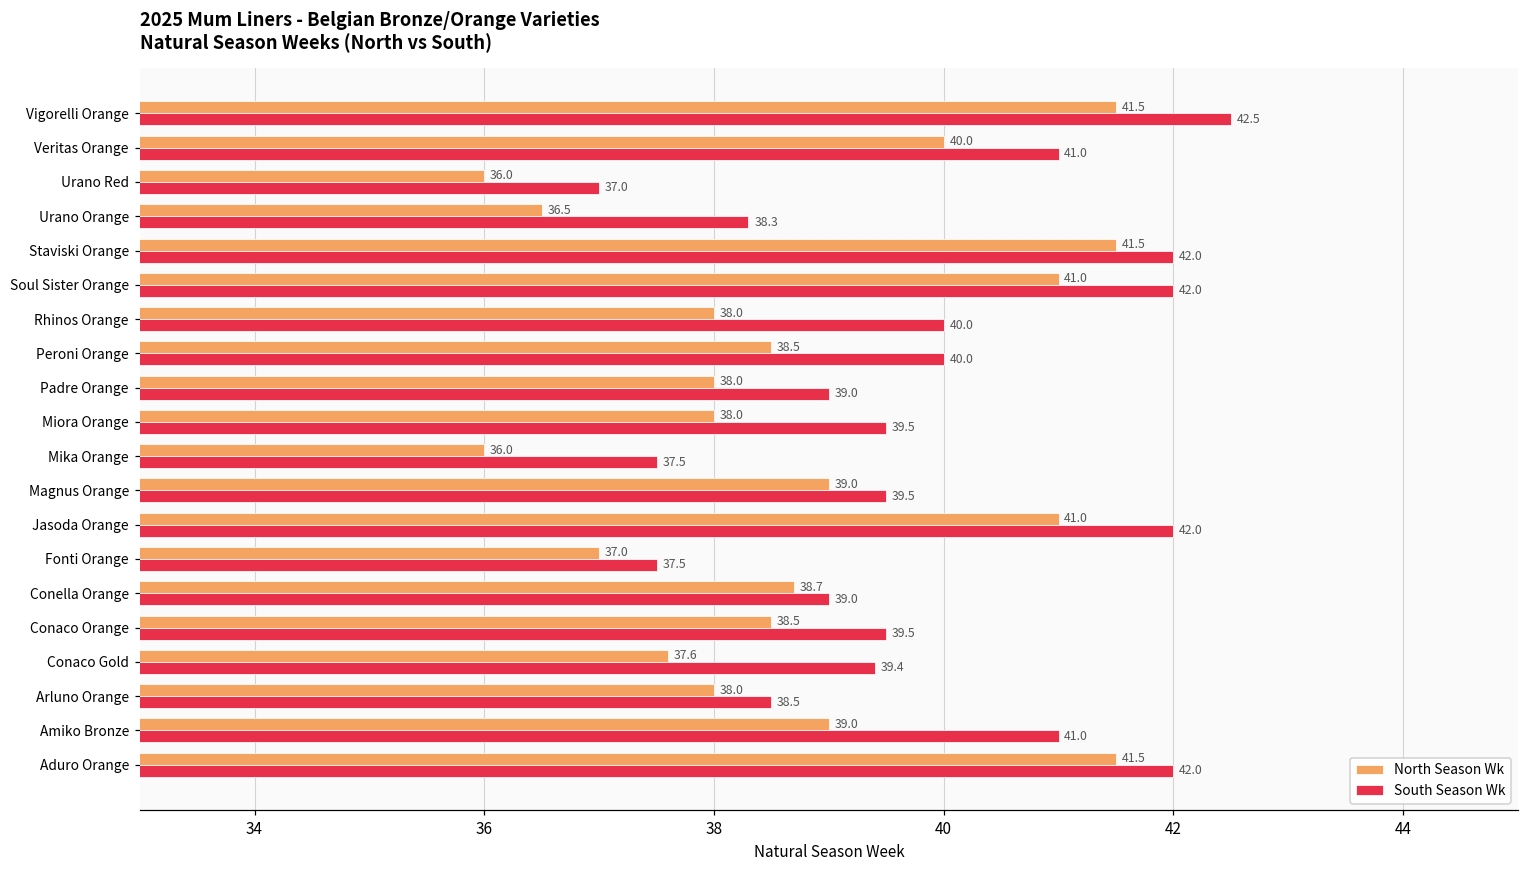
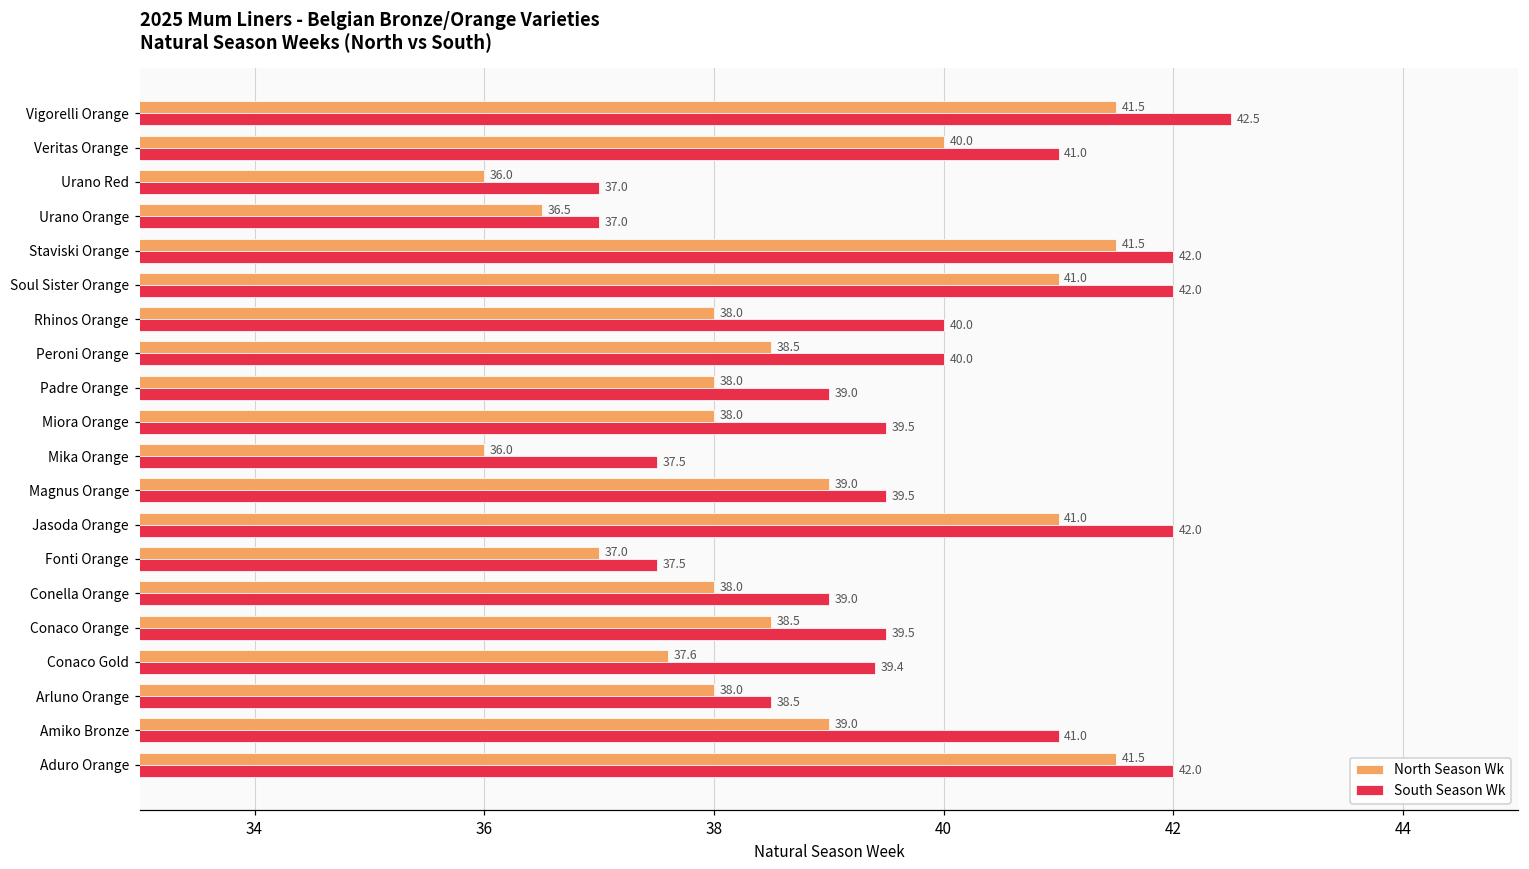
  {
    "North Season Wk": {
      "Vigorelli Orange": 41.5,
      "Veritas Orange": 40.0,
      "Urano Red": 36.0,
      "Urano Orange": 36.5,
      "Staviski Orange": 41.5,
      "Soul Sister Orange": 41.0,
      "Rhinos Orange": 38.0,
      "Peroni Orange": 38.5,
      "Padre Orange": 38.0,
      "Miora Orange": 38.0,
      "Mika Orange": 36.0,
      "Magnus Orange": 39.0,
      "Jasoda Orange": 41.0,
      "Fonti Orange": 37.0,
-     "Conella Orange": 38.7,
+     "Conella Orange": 38.0,
      "Conaco Orange": 38.5,
      "Conaco Gold": 37.6,
      "Arluno Orange": 38.0,
      "Amiko Bronze": 39.0,
      "Aduro Orange": 41.5
    },
    "South Season Wk": {
      "Vigorelli Orange": 42.5,
      "Veritas Orange": 41.0,
      "Urano Red": 37.0,
-     "Urano Orange": 38.3,
+     "Urano Orange": 37.0,
      "Staviski Orange": 42.0,
      "Soul Sister Orange": 42.0,
      "Rhinos Orange": 40.0,
      "Peroni Orange": 40.0,
      "Padre Orange": 39.0,
      "Miora Orange": 39.5,
      "Mika Orange": 37.5,
      "Magnus Orange": 39.5,
      "Jasoda Orange": 42.0,
      "Fonti Orange": 37.5,
      "Conella Orange": 39.0,
      "Conaco Orange": 39.5,
      "Conaco Gold": 39.4,
      "Arluno Orange": 38.5,
      "Amiko Bronze": 41.0,
      "Aduro Orange": 42.0
    }
  }
